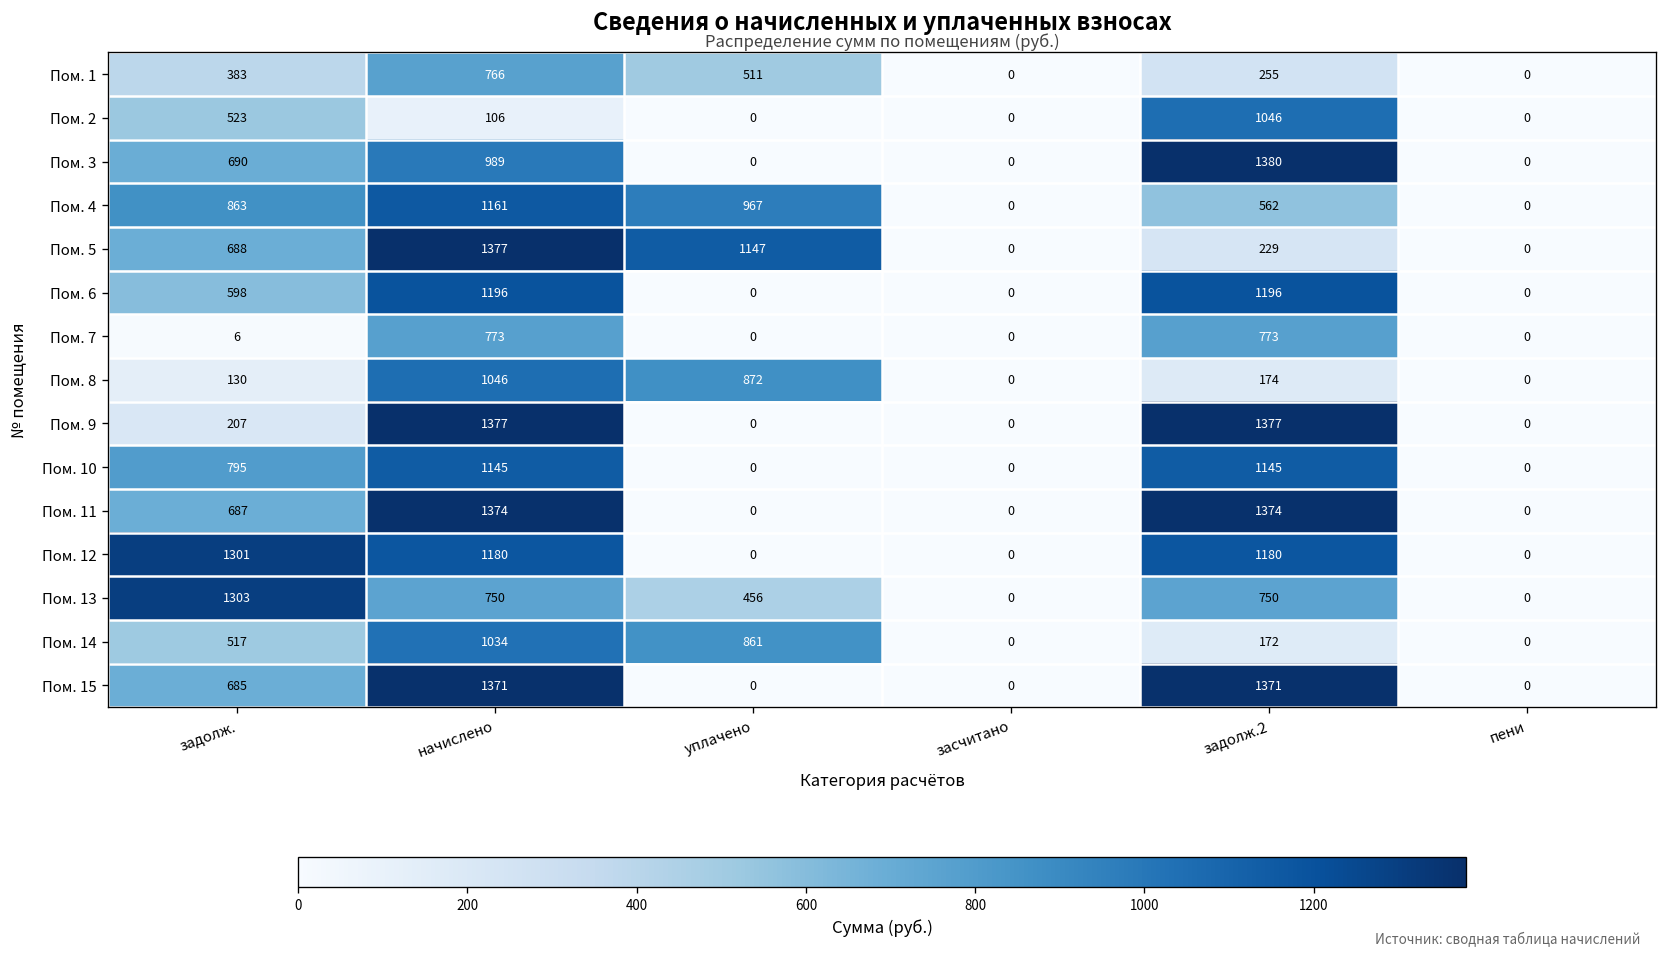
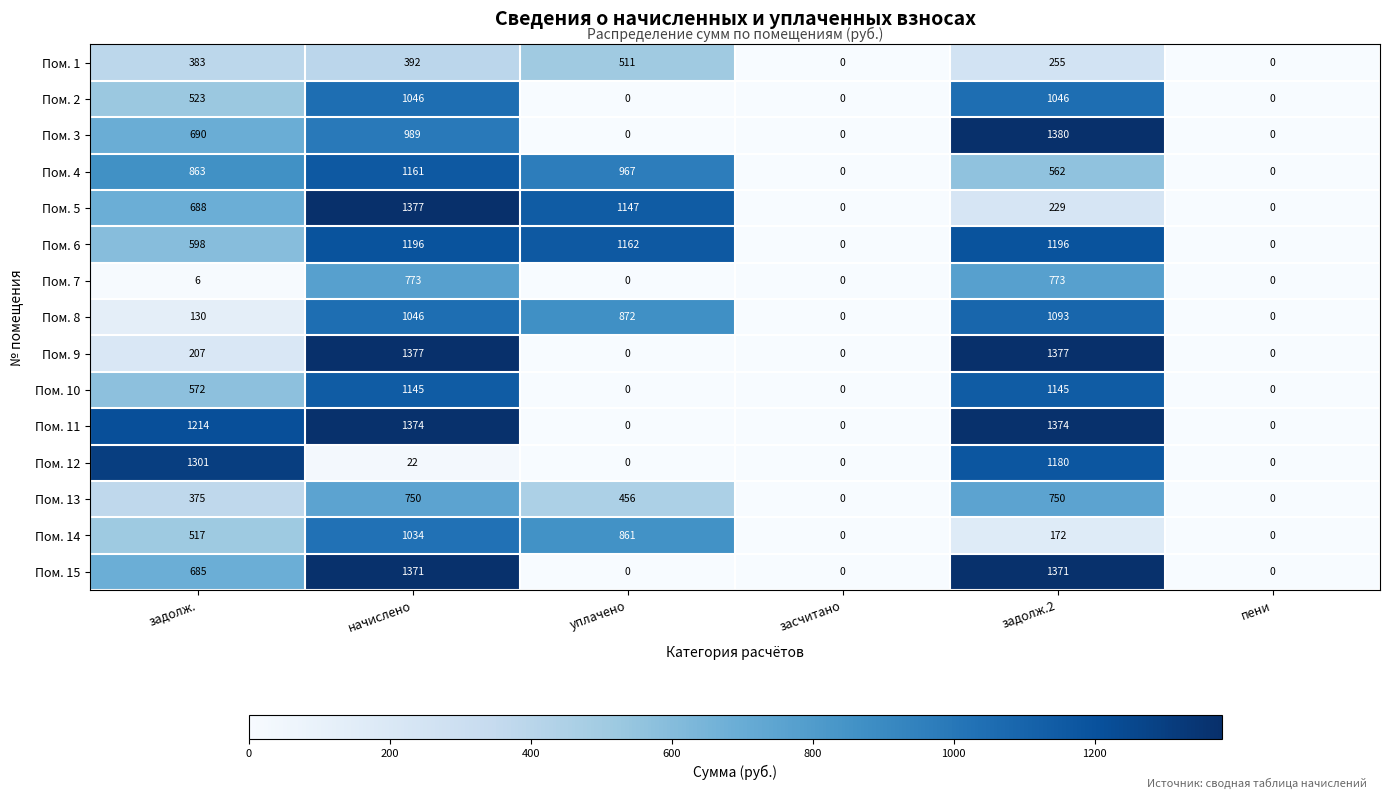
  {
    "Пом. 1": {
      "задолж.": 383,
-     "начислено": 766,
+     "начислено": 392,
      "уплачено": 511,
      "засчитано": 0,
      "задолж.2": 255,
      "пени": 0
    },
    "Пом. 2": {
      "задолж.": 523,
-     "начислено": 106,
+     "начислено": 1046,
      "уплачено": 0,
      "засчитано": 0,
      "задолж.2": 1046,
      "пени": 0
    },
    "Пом. 3": {
      "задолж.": 690,
      "начислено": 989,
      "уплачено": 0,
      "засчитано": 0,
      "задолж.2": 1380,
      "пени": 0
    },
    "Пом. 4": {
      "задолж.": 863,
      "начислено": 1161,
      "уплачено": 967,
      "засчитано": 0,
      "задолж.2": 562,
      "пени": 0
    },
    "Пом. 5": {
      "задолж.": 688,
      "начислено": 1377,
      "уплачено": 1147,
      "засчитано": 0,
      "задолж.2": 229,
      "пени": 0
    },
    "Пом. 6": {
      "задолж.": 598,
      "начислено": 1196,
-     "уплачено": 0,
+     "уплачено": 1162,
      "засчитано": 0,
      "задолж.2": 1196,
      "пени": 0
    },
    "Пом. 7": {
      "задолж.": 6,
      "начислено": 773,
      "уплачено": 0,
      "засчитано": 0,
      "задолж.2": 773,
      "пени": 0
    },
    "Пом. 8": {
      "задолж.": 130,
      "начислено": 1046,
      "уплачено": 872,
      "засчитано": 0,
-     "задолж.2": 174,
+     "задолж.2": 1093,
      "пени": 0
    },
    "Пом. 9": {
      "задолж.": 207,
      "начислено": 1377,
      "уплачено": 0,
      "засчитано": 0,
      "задолж.2": 1377,
      "пени": 0
    },
    "Пом. 10": {
-     "задолж.": 795,
+     "задолж.": 572,
      "начислено": 1145,
      "уплачено": 0,
      "засчитано": 0,
      "задолж.2": 1145,
      "пени": 0
    },
    "Пом. 11": {
-     "задолж.": 687,
+     "задолж.": 1214,
      "начислено": 1374,
      "уплачено": 0,
      "засчитано": 0,
      "задолж.2": 1374,
      "пени": 0
    },
    "Пом. 12": {
      "задолж.": 1301,
-     "начислено": 1180,
+     "начислено": 22,
      "уплачено": 0,
      "засчитано": 0,
      "задолж.2": 1180,
      "пени": 0
    },
    "Пом. 13": {
-     "задолж.": 1303,
+     "задолж.": 375,
      "начислено": 750,
      "уплачено": 456,
      "засчитано": 0,
      "задолж.2": 750,
      "пени": 0
    },
    "Пом. 14": {
      "задолж.": 517,
      "начислено": 1034,
      "уплачено": 861,
      "засчитано": 0,
      "задолж.2": 172,
      "пени": 0
    },
    "Пом. 15": {
      "задолж.": 685,
      "начислено": 1371,
      "уплачено": 0,
      "засчитано": 0,
      "задолж.2": 1371,
      "пени": 0
    }
  }
